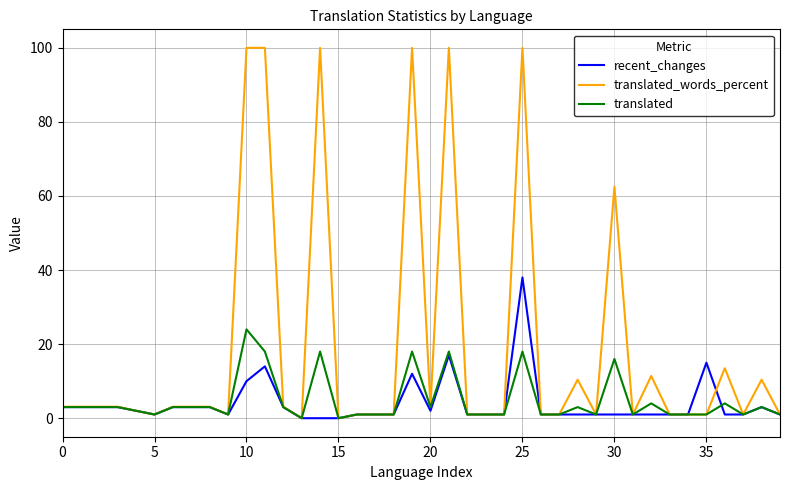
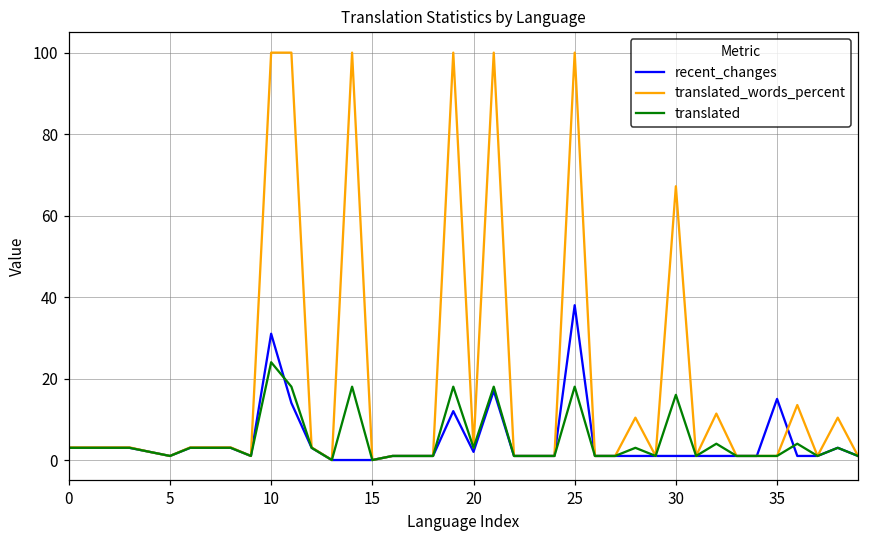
  {
    "recent_changes": {
-     "10": 10,
+     "10": 31,
      "20": 2,
      "25": 38,
      "30": 1,
      "35": 15
    },
    "translated_words_percent": {
      "10": 100,
      "25": 100,
-     "30": 63
+     "30": 67
    },
    "translated": {
      "10": 24,
      "25": 18,
      "30": 16
    }
  }
